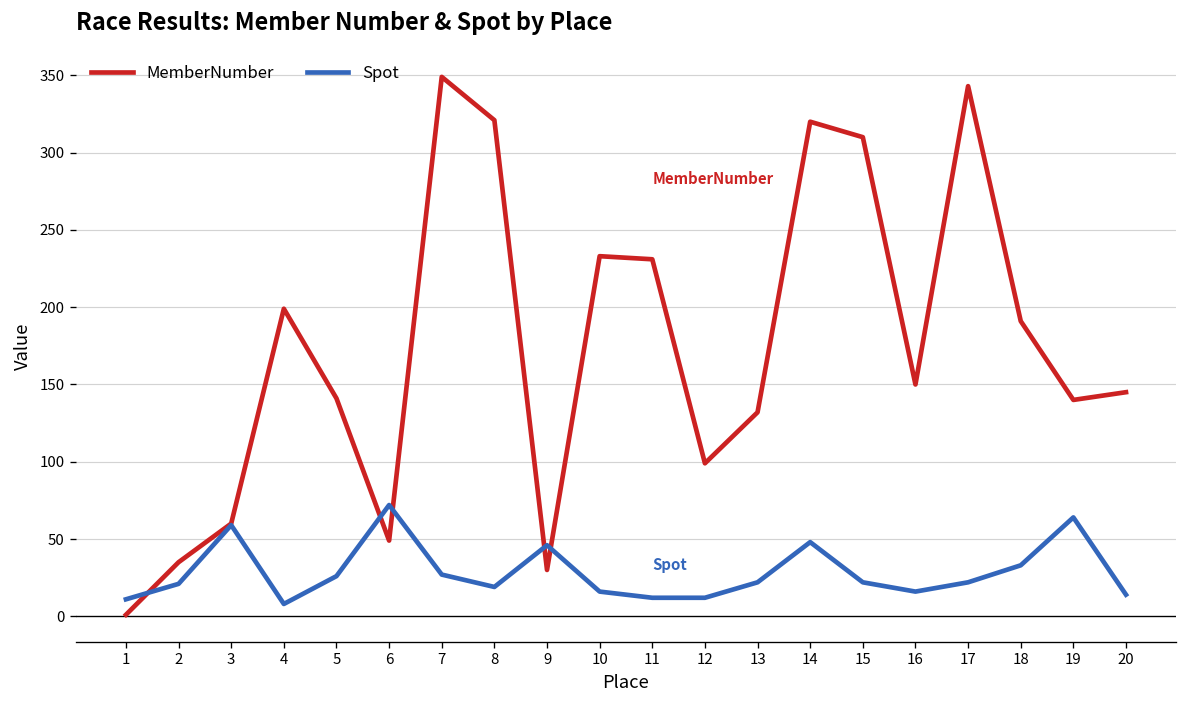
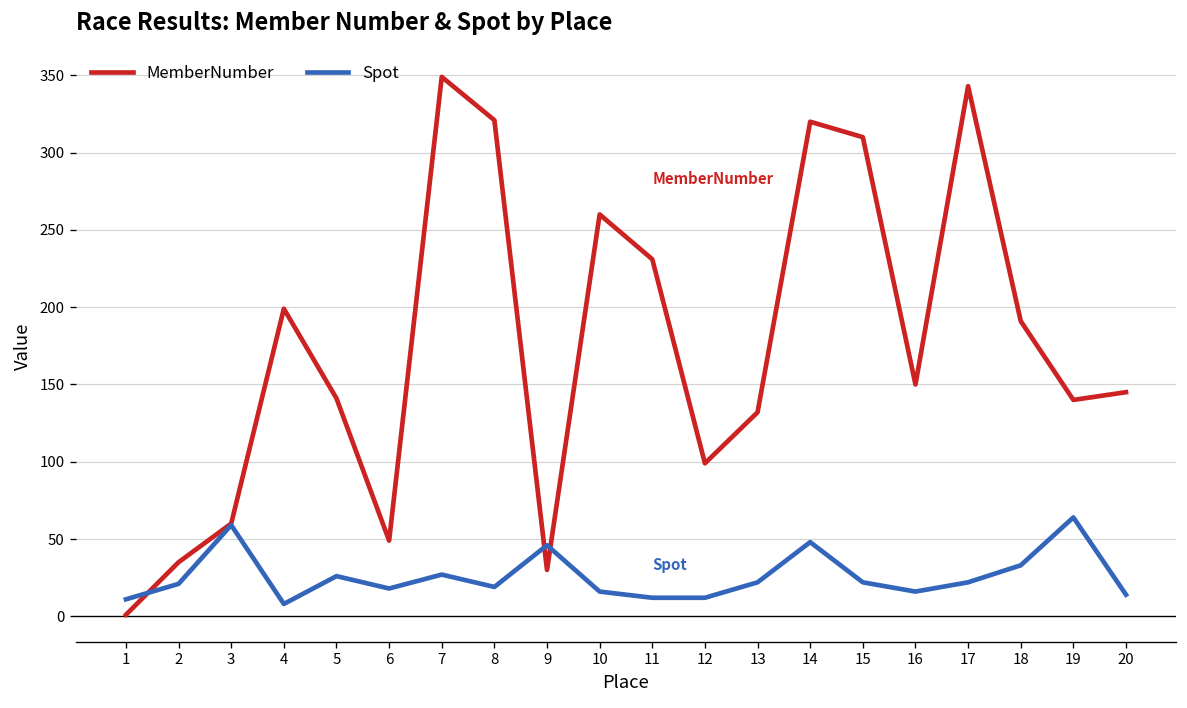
  {
    "MemberNumber": {
      "1": 1,
      "2": 35,
      "4": 199,
      "5": 141,
      "6": 49,
      "7": 349,
      "8": 321,
      "9": 30,
-     "10": 233,
+     "10": 260,
      "11": 231,
      "12": 99,
      "13": 132,
      "14": 320,
      "15": 310,
      "16": 150,
      "17": 343,
      "18": 191,
      "19": 140,
      "20": 145
    },
    "Spot": {
      "1": 11,
      "2": 21,
      "4": 8,
      "5": 26,
-     "6": 72,
+     "6": 18,
      "7": 27,
      "8": 19,
      "9": 46,
      "10": 16,
      "11": 12,
      "12": 12,
      "13": 22,
      "14": 48,
      "15": 22,
      "16": 16,
      "17": 22,
      "18": 33,
      "19": 64,
      "20": 14
    }
  }
